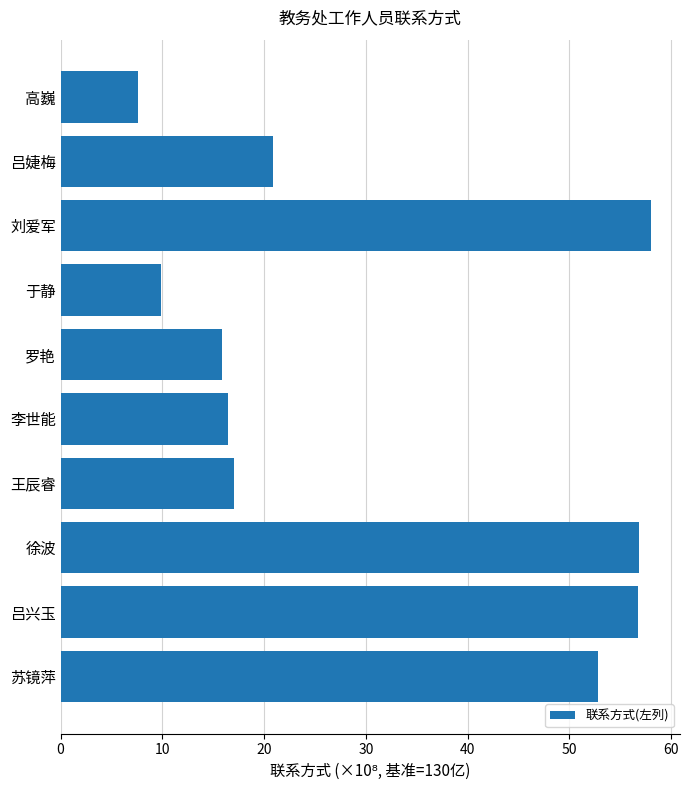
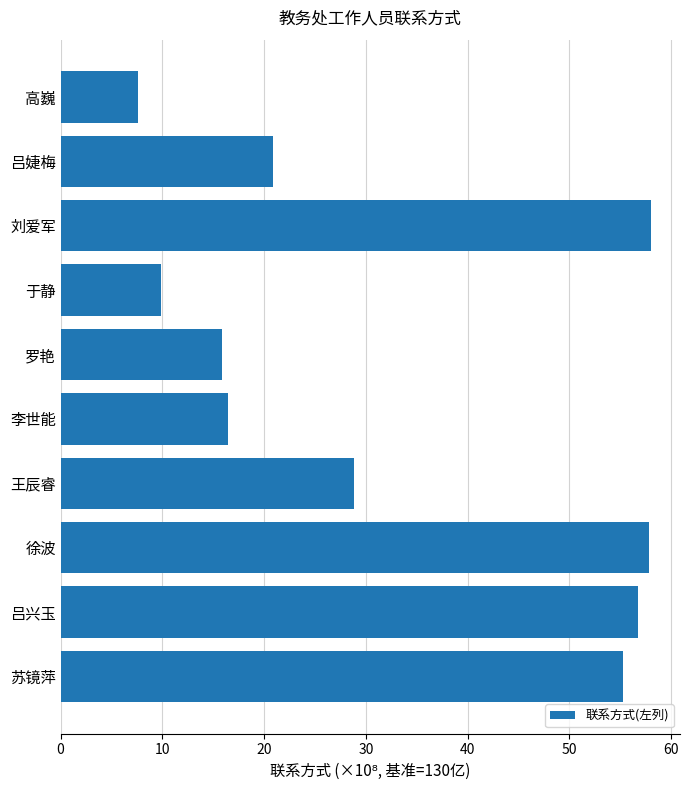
  {
    "高巍": 7.7,
    "吕婕梅": 20.9,
    "刘爱军": 58.0,
    "于静": 9.9,
    "罗艳": 15.8,
    "李世能": 16.4,
-   "王辰睿": 17.0,
-   "徐波": 56.9,
+   "王辰睿": 28.9,
+   "徐波": 57.8,
    "吕兴玉": 56.7,
-   "苏镜萍": 52.9
+   "苏镜萍": 55.3
  }
